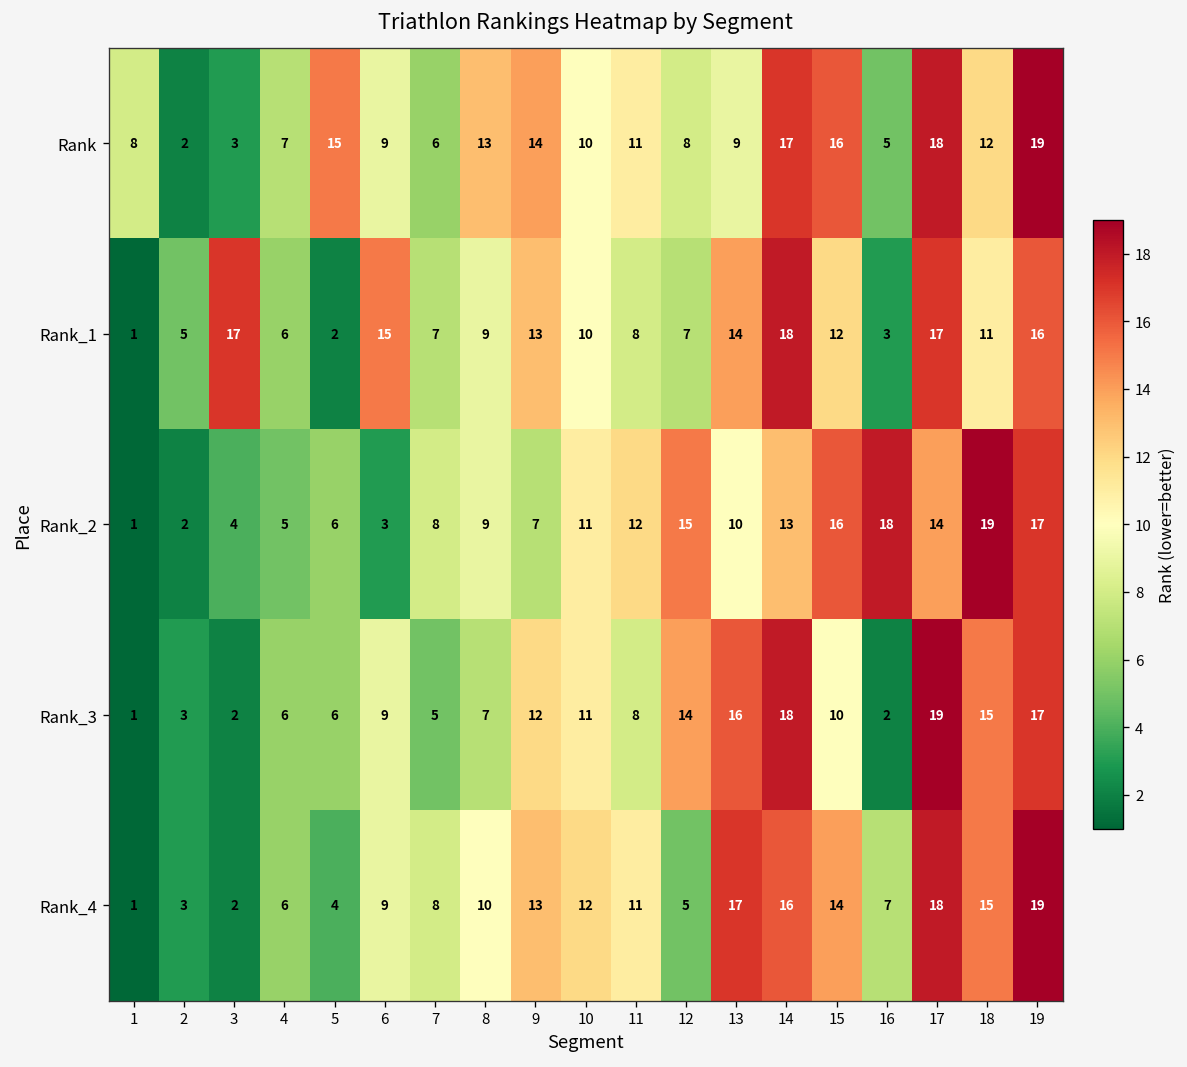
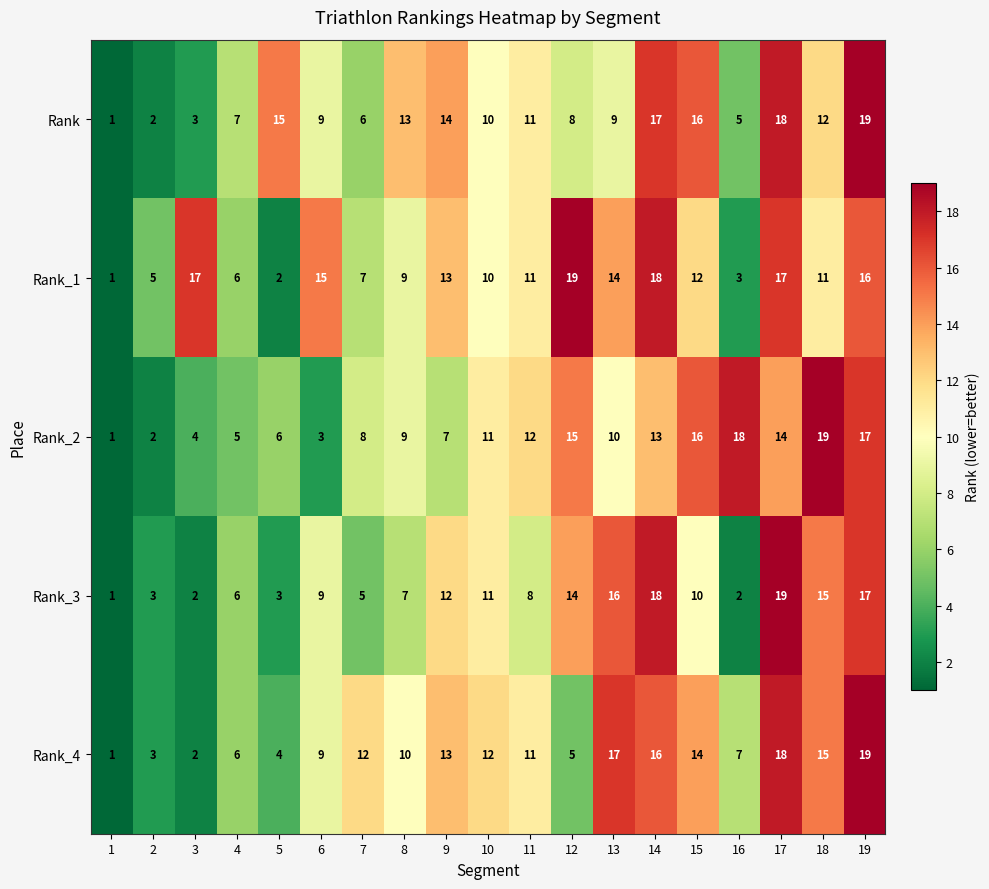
  {
    "Rank": {
-     "1": 8,
+     "1": 1,
      "2": 2,
      "3": 3,
      "4": 7,
      "5": 15,
      "6": 9,
      "7": 6,
      "8": 13,
      "9": 14,
      "10": 10,
      "11": 11,
      "12": 8,
      "13": 9,
      "14": 17,
      "15": 16,
      "16": 5,
      "17": 18,
      "18": 12,
      "19": 19
    },
    "Rank_1": {
      "1": 1,
      "2": 5,
      "3": 17,
      "4": 6,
      "5": 2,
      "6": 15,
      "7": 7,
      "8": 9,
      "9": 13,
      "10": 10,
-     "11": 8,
-     "12": 7,
+     "11": 11,
+     "12": 19,
      "13": 14,
      "14": 18,
      "15": 12,
      "16": 3,
      "17": 17,
      "18": 11,
      "19": 16
    },
    "Rank_2": {
      "1": 1,
      "2": 2,
      "3": 4,
      "4": 5,
      "5": 6,
      "6": 3,
      "7": 8,
      "8": 9,
      "9": 7,
      "10": 11,
      "11": 12,
      "12": 15,
      "13": 10,
      "14": 13,
      "15": 16,
      "16": 18,
      "17": 14,
      "18": 19,
      "19": 17
    },
    "Rank_3": {
      "1": 1,
      "2": 3,
      "3": 2,
      "4": 6,
-     "5": 6,
+     "5": 3,
      "6": 9,
      "7": 5,
      "8": 7,
      "9": 12,
      "10": 11,
      "11": 8,
      "12": 14,
      "13": 16,
      "14": 18,
      "15": 10,
      "16": 2,
      "17": 19,
      "18": 15,
      "19": 17
    },
    "Rank_4": {
      "1": 1,
      "2": 3,
      "3": 2,
      "4": 6,
      "5": 4,
      "6": 9,
-     "7": 8,
+     "7": 12,
      "8": 10,
      "9": 13,
      "10": 12,
      "11": 11,
      "12": 5,
      "13": 17,
      "14": 16,
      "15": 14,
      "16": 7,
      "17": 18,
      "18": 15,
      "19": 19
    }
  }
